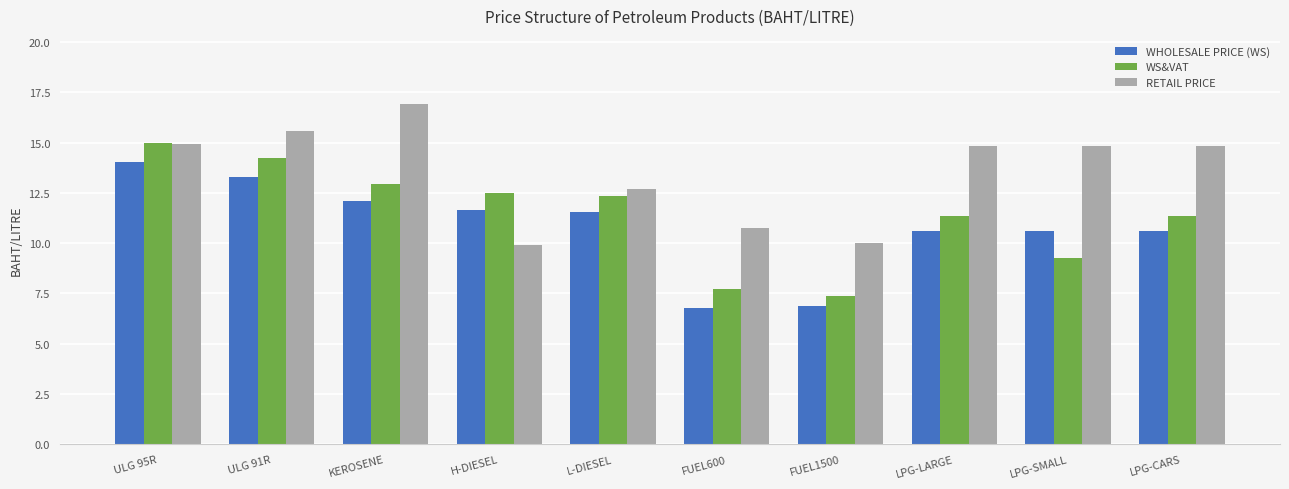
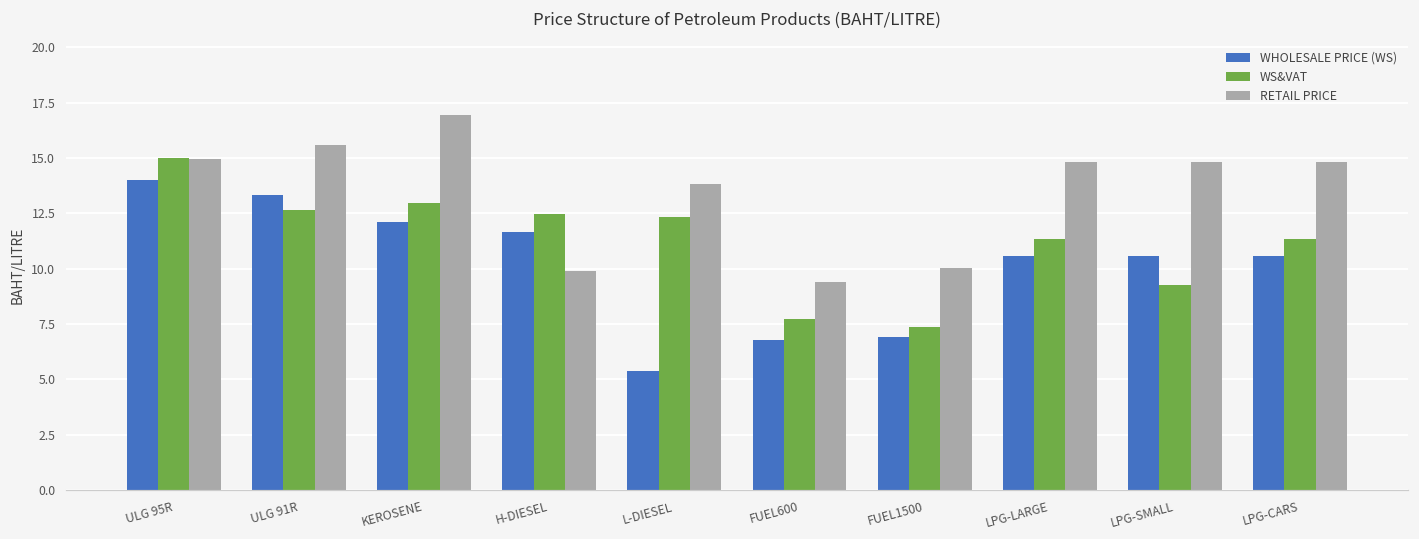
  {
    "WHOLESALE PRICE (WS)": {
      "ULG 95R": 14.0,
      "ULG 91R": 13.3,
      "KEROSENE": 12.1,
      "H-DIESEL": 11.7,
-     "L-DIESEL": 11.5,
+     "L-DIESEL": 5.4,
      "FUEL600": 6.8,
      "FUEL1500": 6.9,
      "LPG-LARGE": 10.6,
      "LPG-SMALL": 10.6,
      "LPG-CARS": 10.6
    },
    "WS&VAT": {
      "ULG 95R": 15.0,
-     "ULG 91R": 14.2,
+     "ULG 91R": 12.7,
      "KEROSENE": 13.0,
      "H-DIESEL": 12.5,
      "L-DIESEL": 12.3,
      "FUEL600": 7.7,
      "FUEL1500": 7.4,
      "LPG-LARGE": 11.3,
      "LPG-SMALL": 9.3,
      "LPG-CARS": 11.3
    },
    "RETAIL PRICE": {
      "ULG 95R": 15.0,
      "ULG 91R": 15.6,
      "KEROSENE": 16.9,
      "H-DIESEL": 9.9,
-     "L-DIESEL": 12.7,
-     "FUEL600": 10.7,
+     "L-DIESEL": 13.8,
+     "FUEL600": 9.4,
      "FUEL1500": 10.0,
      "LPG-LARGE": 14.8,
      "LPG-SMALL": 14.8,
      "LPG-CARS": 14.8
    }
  }
